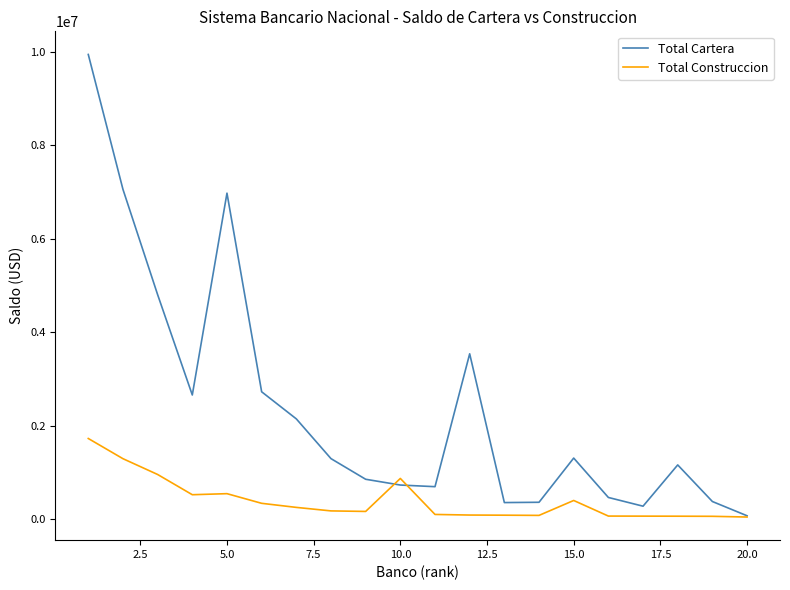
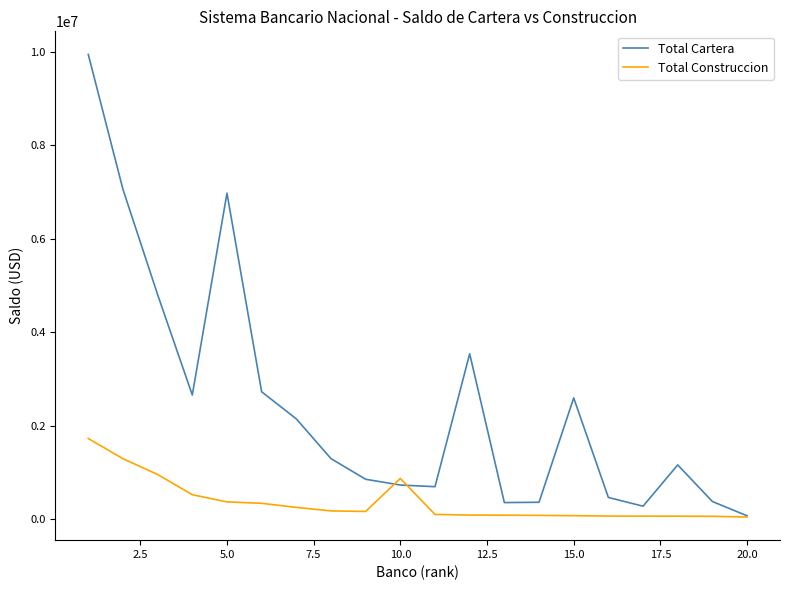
  {
    "Total Cartera": {
      "5.0": 7000000,
      "10.0": 700000,
-     "15.0": 1300000
+     "15.0": 2600000
    },
    "Total Construccion": {
-     "5.0": 500000,
+     "5.0": 400000,
      "10.0": 900000,
-     "15.0": 400000
+     "15.0": 100000
    }
  }
